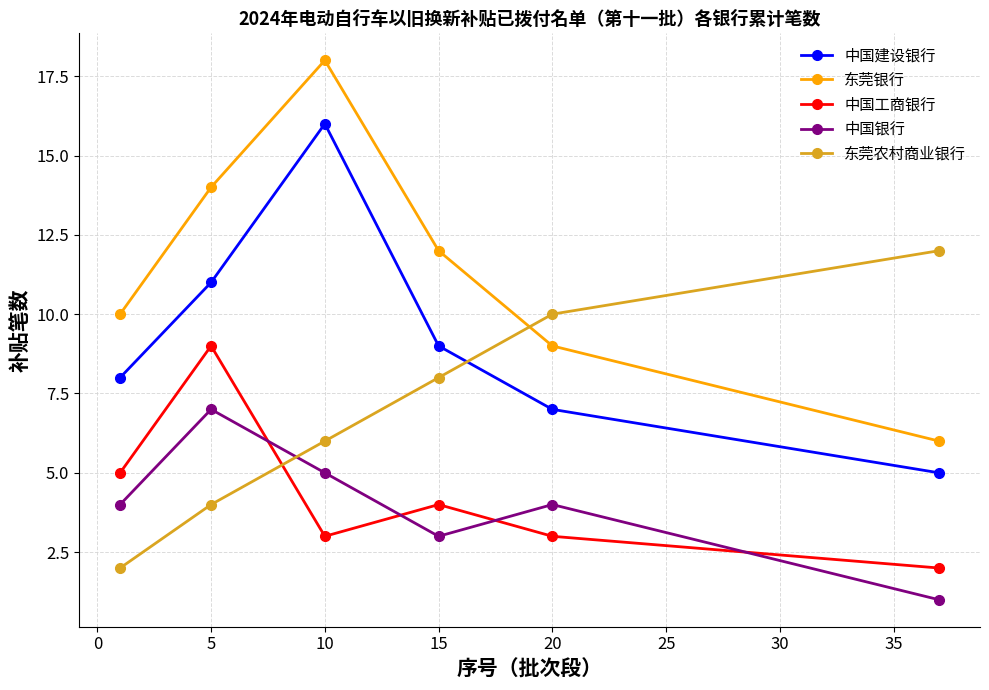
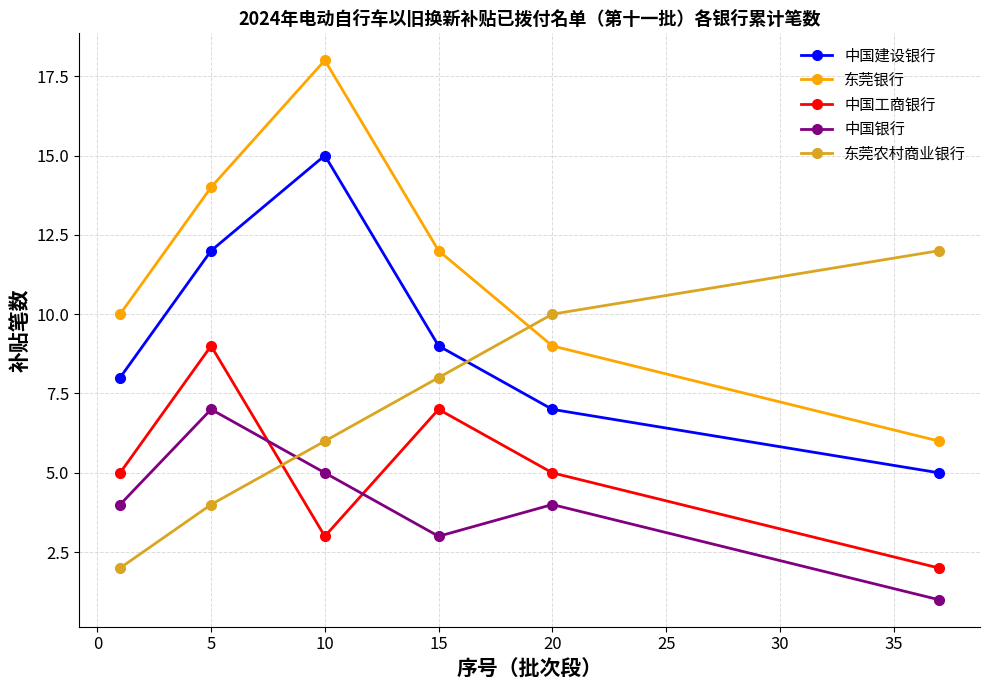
  {
    "中国建设银行": {
-     "5": 11,
-     "10": 16,
+     "5": 12,
+     "10": 15,
      "15": 9,
      "20": 7
    },
    "中国工商银行": {
      "5": 9,
      "10": 3,
-     "15": 4,
-     "20": 3
+     "15": 7,
+     "20": 5
    },
    "中国银行": {
      "5": 7,
      "10": 5,
      "15": 3,
      "20": 4
    }
  }
